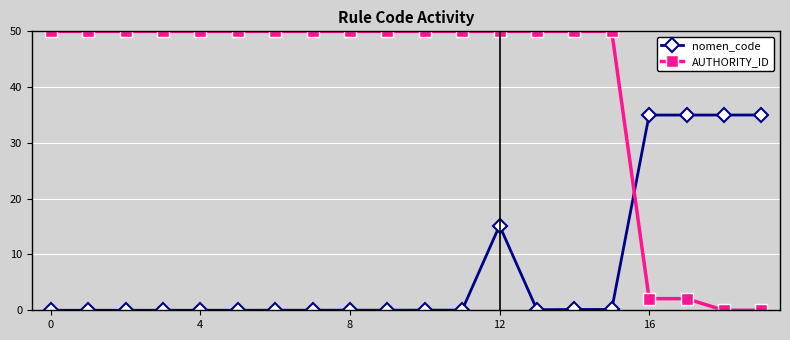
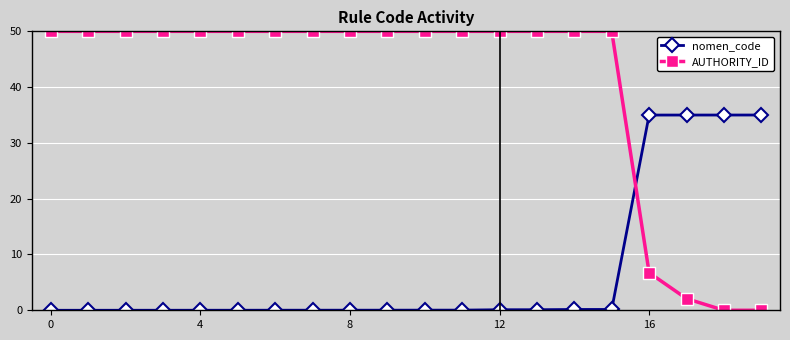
  {
    "nomen_code": {
      "0": 0,
      "4": 0,
      "8": 0,
-     "12": 15,
+     "12": 0,
      "16": 35
    },
    "AUTHORITY_ID": {
      "0": 50,
      "4": 50,
      "8": 50,
      "12": 50,
-     "16": 2
+     "16": 7
    }
  }
